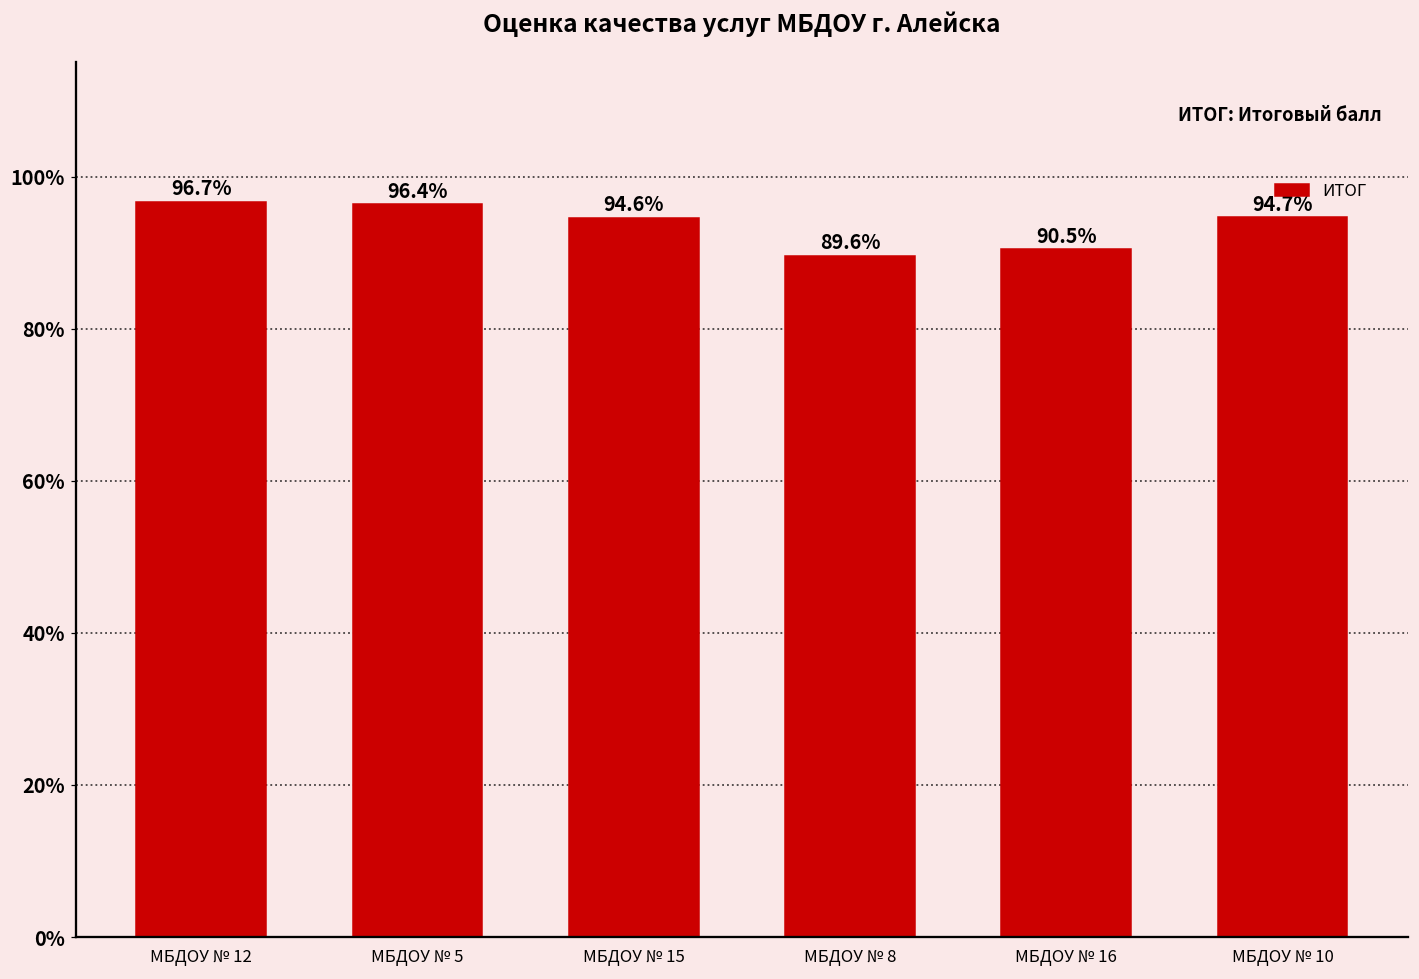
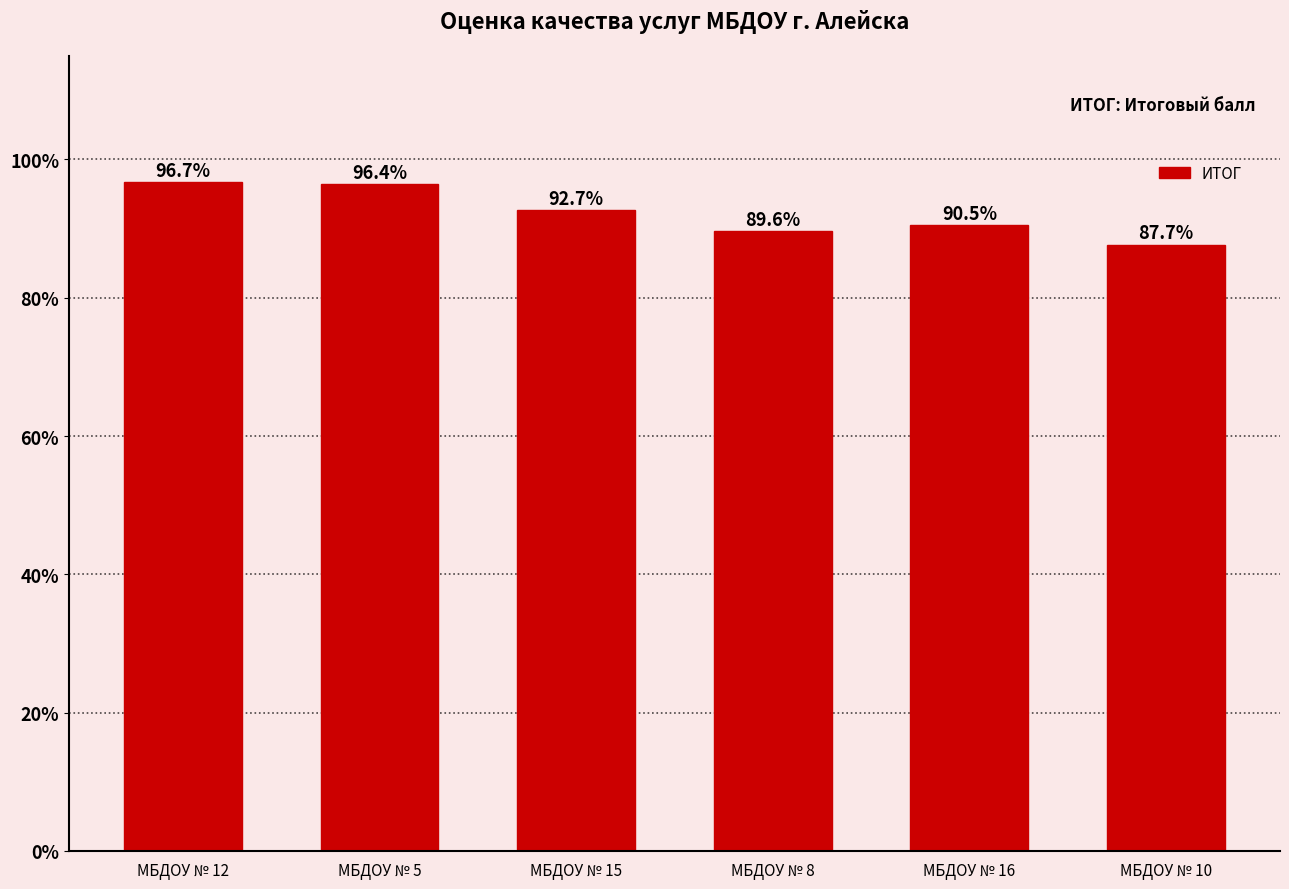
  {
    "МБДОУ № 12": "96.7%",
    "МБДОУ № 5": "96.4%",
-   "МБДОУ № 15": "94.6%",
+   "МБДОУ № 15": "92.7%",
    "МБДОУ № 8": "89.6%",
    "МБДОУ № 16": "90.5%",
-   "МБДОУ № 10": "94.7%"
+   "МБДОУ № 10": "87.7%"
  }
